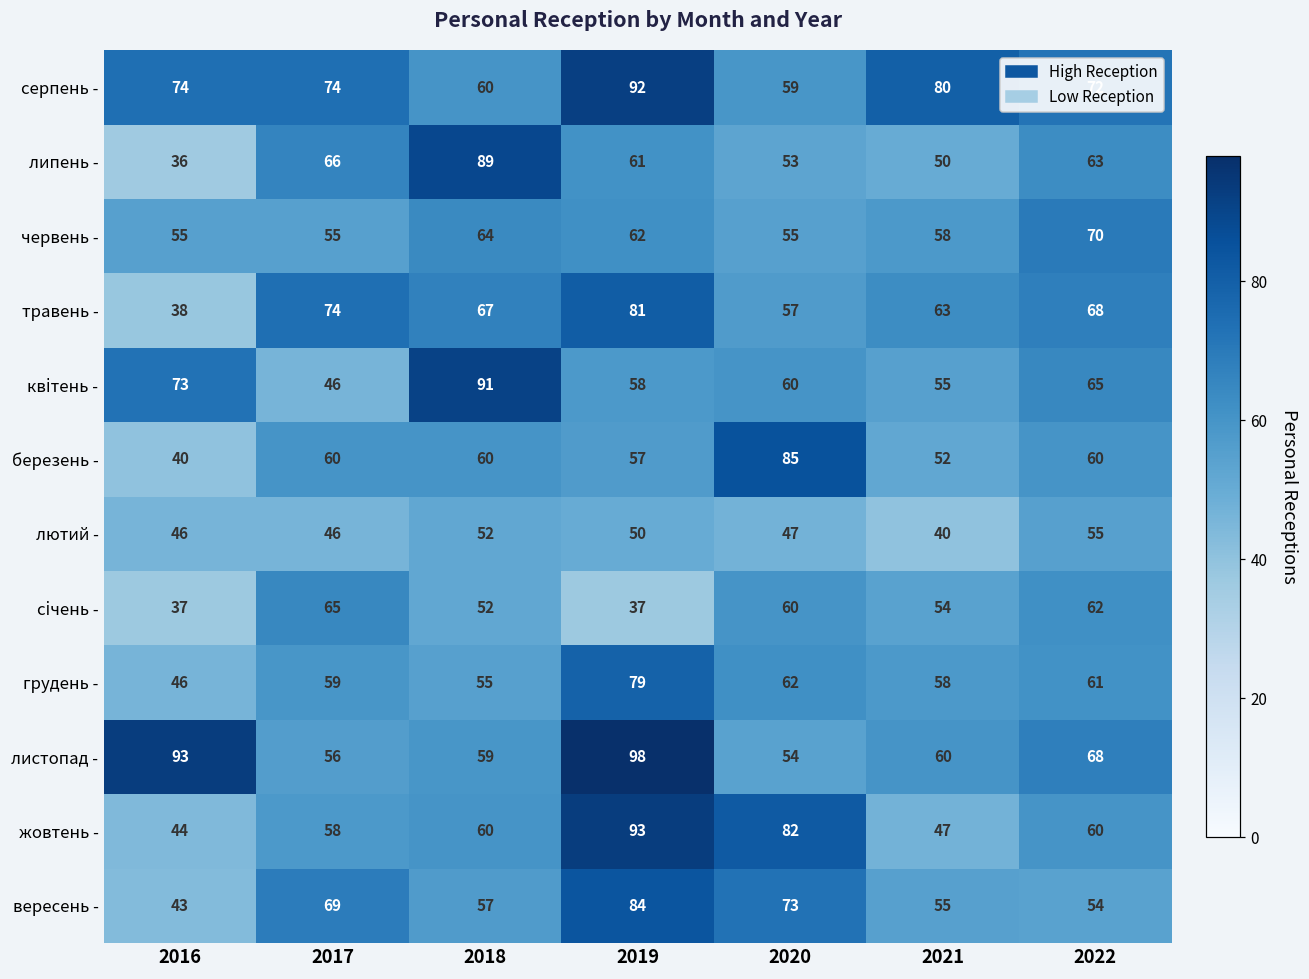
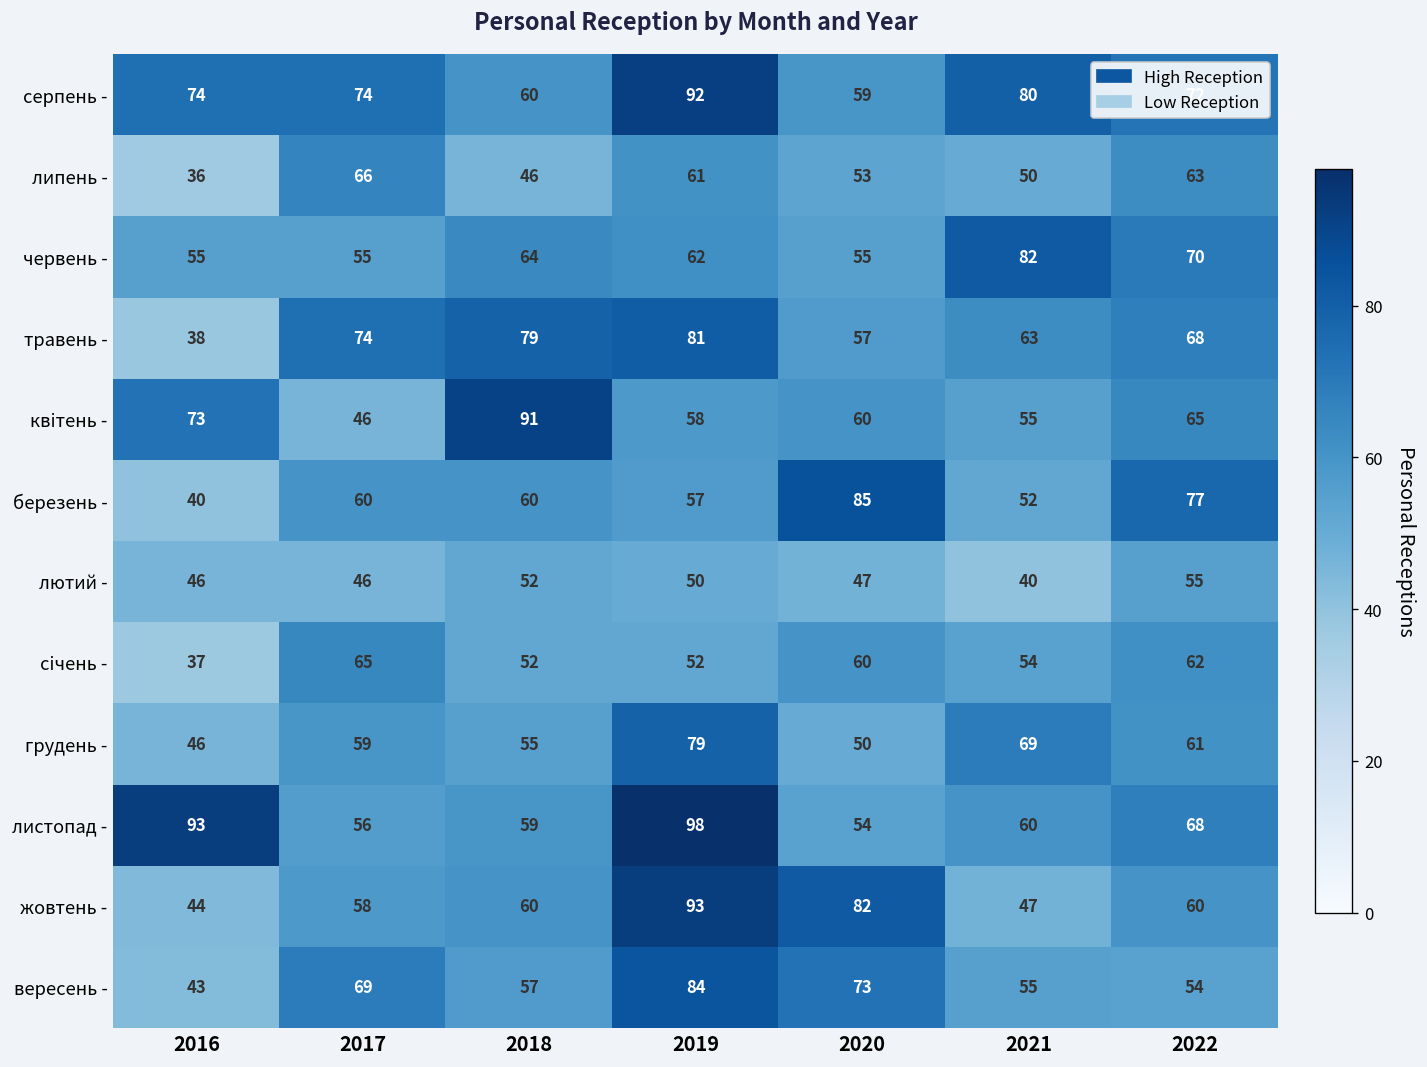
  {
    "серпень -": {
      "2016": 74,
      "2017": 74,
      "2018": 60,
      "2019": 92,
      "2020": 59,
      "2021": 80
    },
    "липень -": {
      "2016": 36,
      "2017": 66,
-     "2018": 89,
+     "2018": 46,
      "2019": 61,
      "2020": 53,
      "2021": 50,
      "2022": 63
    },
    "червень -": {
      "2016": 55,
      "2017": 55,
      "2018": 64,
      "2019": 62,
      "2020": 55,
-     "2021": 58,
+     "2021": 82,
      "2022": 70
    },
    "травень -": {
      "2016": 38,
      "2017": 74,
-     "2018": 67,
+     "2018": 79,
      "2019": 81,
      "2020": 57,
      "2021": 63,
      "2022": 68
    },
    "квітень -": {
      "2016": 73,
      "2017": 46,
      "2018": 91,
      "2019": 58,
      "2020": 60,
      "2021": 55,
      "2022": 65
    },
    "березень -": {
      "2016": 40,
      "2017": 60,
      "2018": 60,
      "2019": 57,
      "2020": 85,
      "2021": 52,
-     "2022": 60
+     "2022": 77
    },
    "лютий -": {
      "2016": 46,
      "2017": 46,
      "2018": 52,
      "2019": 50,
      "2020": 47,
      "2021": 40,
      "2022": 55
    },
    "січень -": {
      "2016": 37,
      "2017": 65,
      "2018": 52,
-     "2019": 37,
+     "2019": 52,
      "2020": 60,
      "2021": 54,
      "2022": 62
    },
    "грудень -": {
      "2016": 46,
      "2017": 59,
      "2018": 55,
      "2019": 79,
-     "2020": 62,
-     "2021": 58,
+     "2020": 50,
+     "2021": 69,
      "2022": 61
    },
    "листопад -": {
      "2016": 93,
      "2017": 56,
      "2018": 59,
      "2019": 98,
      "2020": 54,
      "2021": 60,
      "2022": 68
    },
    "жовтень -": {
      "2016": 44,
      "2017": 58,
      "2018": 60,
      "2019": 93,
      "2020": 82,
      "2021": 47,
      "2022": 60
    },
    "вересень -": {
      "2016": 43,
      "2017": 69,
      "2018": 57,
      "2019": 84,
      "2020": 73,
      "2021": 55,
      "2022": 54
    }
  }
